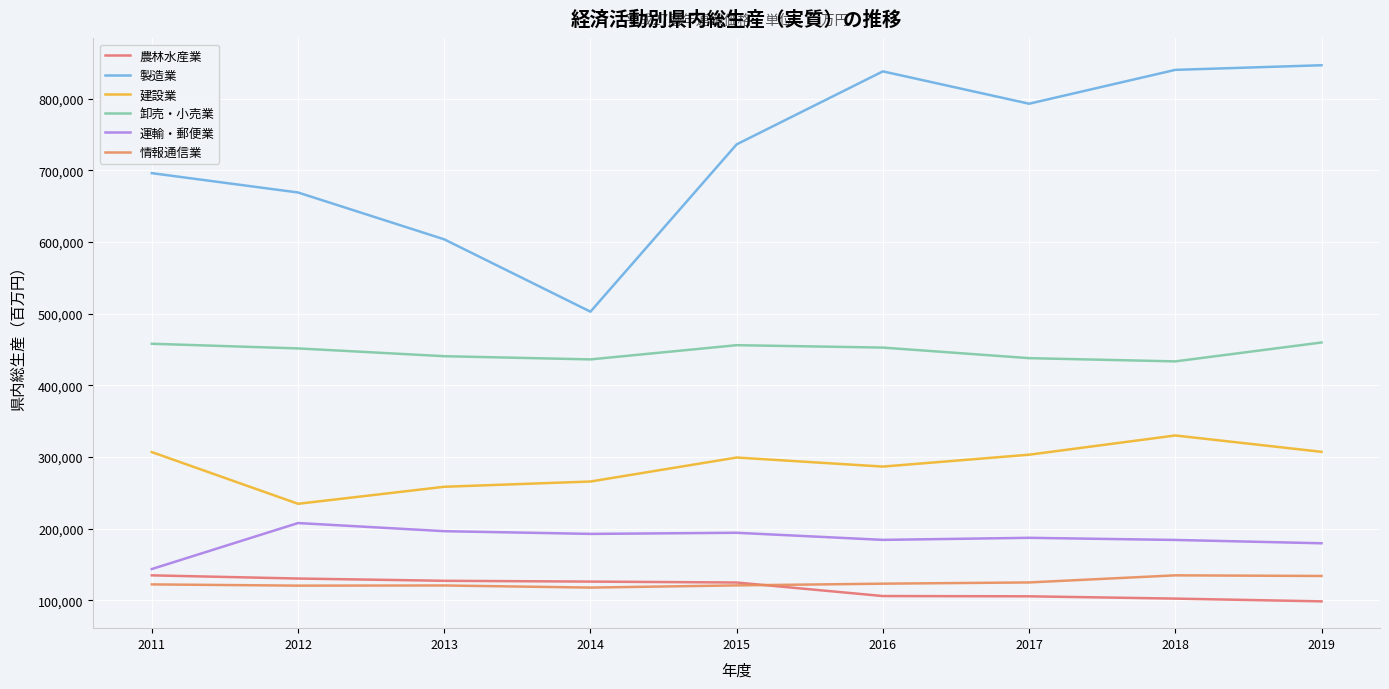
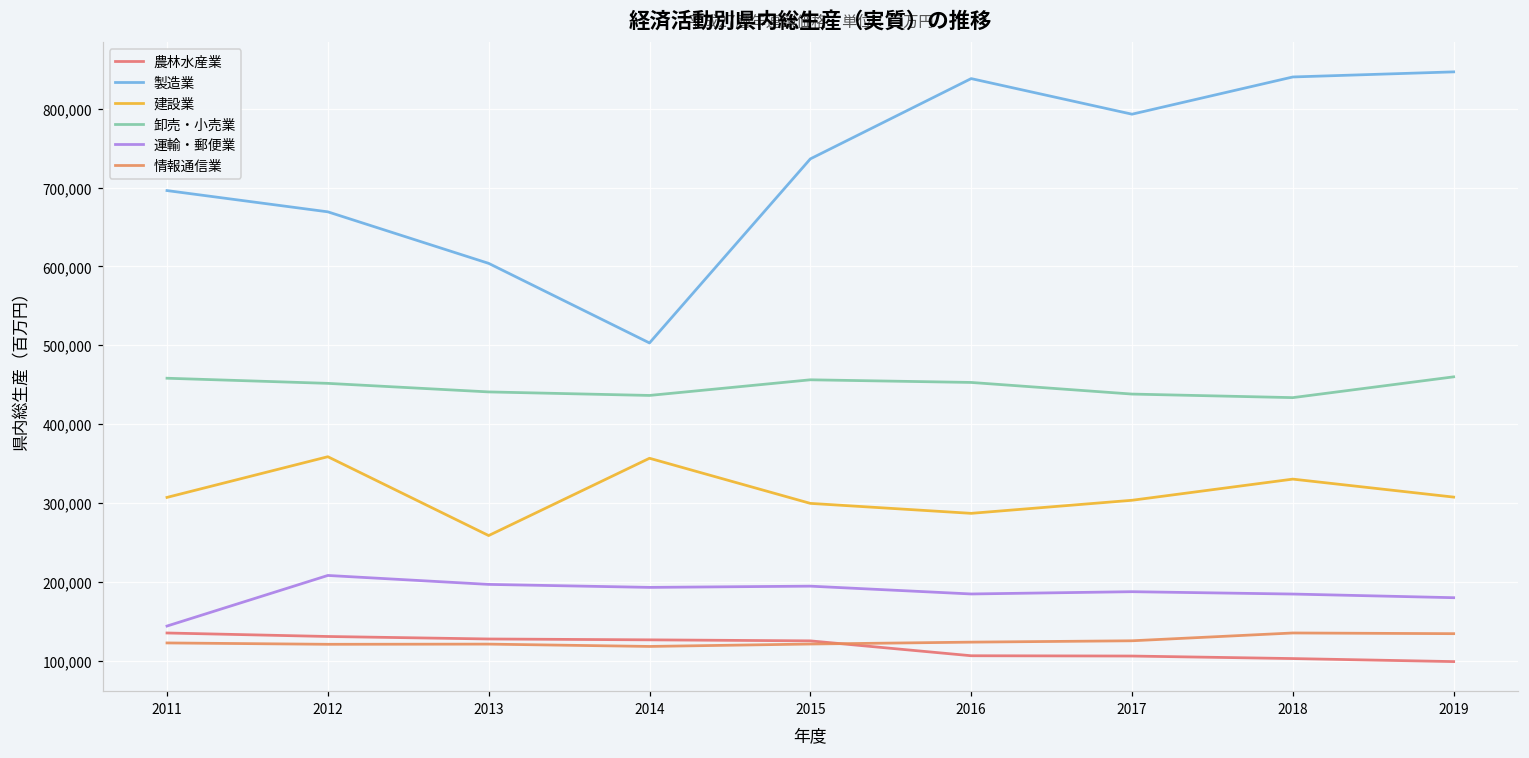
  {
    "製造業": {
      "2011": "700,000",
      "2012": "670,000",
      "2013": "600,000",
      "2014": "500,000",
      "2015": "740,000",
      "2016": "840,000",
      "2017": "790,000",
      "2018": "840,000",
      "2019": "850,000"
    },
    "建設業": {
      "2011": "310,000",
-     "2012": "230,000",
+     "2012": "360,000",
      "2013": "260,000",
-     "2014": "270,000",
+     "2014": "360,000",
      "2015": "300,000",
      "2016": "290,000",
      "2017": "300,000",
      "2018": "330,000",
      "2019": "310,000"
    },
    "卸売・小売業": {
      "2011": "460,000",
      "2012": "450,000",
      "2013": "440,000",
      "2014": "440,000",
      "2015": "460,000",
      "2016": "450,000",
      "2017": "440,000",
      "2018": "430,000",
      "2019": "460,000"
    },
    "運輸・郵便業": {
      "2011": "140,000",
      "2012": "210,000",
      "2013": "200,000",
      "2014": "190,000",
      "2015": "190,000",
      "2016": "180,000",
      "2017": "190,000",
      "2018": "180,000",
      "2019": "180,000"
    }
  }
